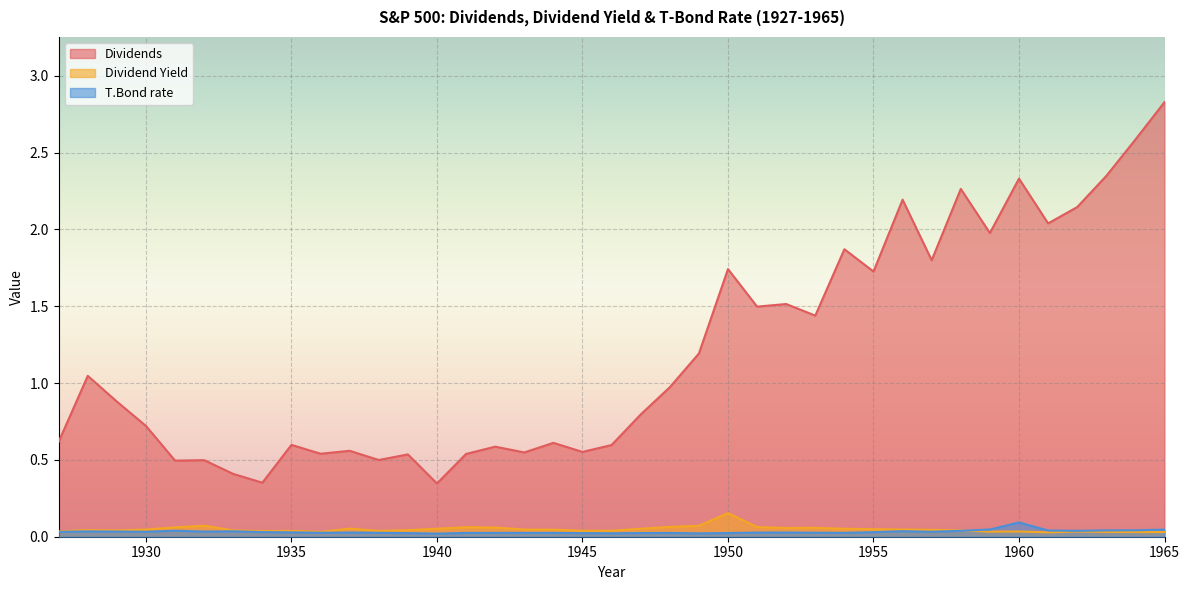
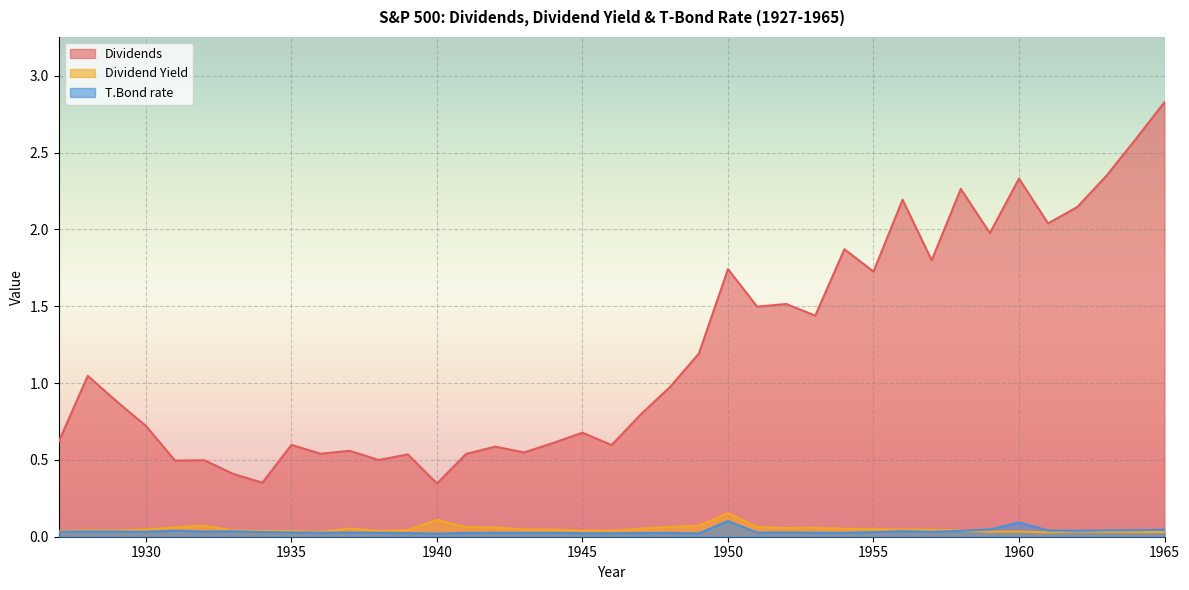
  {
    "Dividends": {
      "1930": 0.72,
      "1935": 0.60,
      "1940": 0.35,
-     "1945": 0.55,
+     "1945": 0.68,
      "1950": 1.74,
      "1955": 1.73,
      "1960": 2.33,
      "1965": 2.83
    },
    "Dividend Yield": {
-     "1940": 0.05,
+     "1940": 0.11,
      "1950": 0.15,
      "1955": 0.05,
      "1960": 0.03
    },
    "T.Bond rate": {
      "1940": 0.02,
-     "1950": 0.02,
+     "1950": 0.10,
      "1955": 0.03,
      "1960": 0.09
    }
  }
